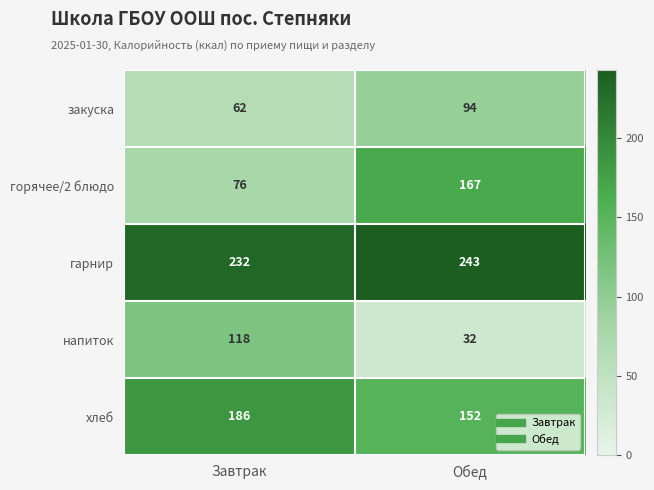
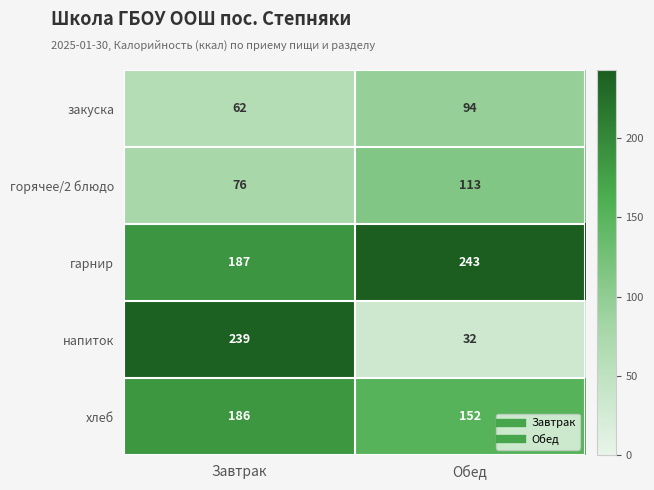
  {
    "закуска": {
      "Завтрак": 62,
      "Обед": 94
    },
    "горячее/2 блюдо": {
      "Завтрак": 76,
-     "Обед": 167
+     "Обед": 113
    },
    "гарнир": {
-     "Завтрак": 232,
+     "Завтрак": 187,
      "Обед": 243
    },
    "напиток": {
-     "Завтрак": 118,
+     "Завтрак": 239,
      "Обед": 32
    },
    "хлеб": {
      "Завтрак": 186,
      "Обед": 152
    }
  }
